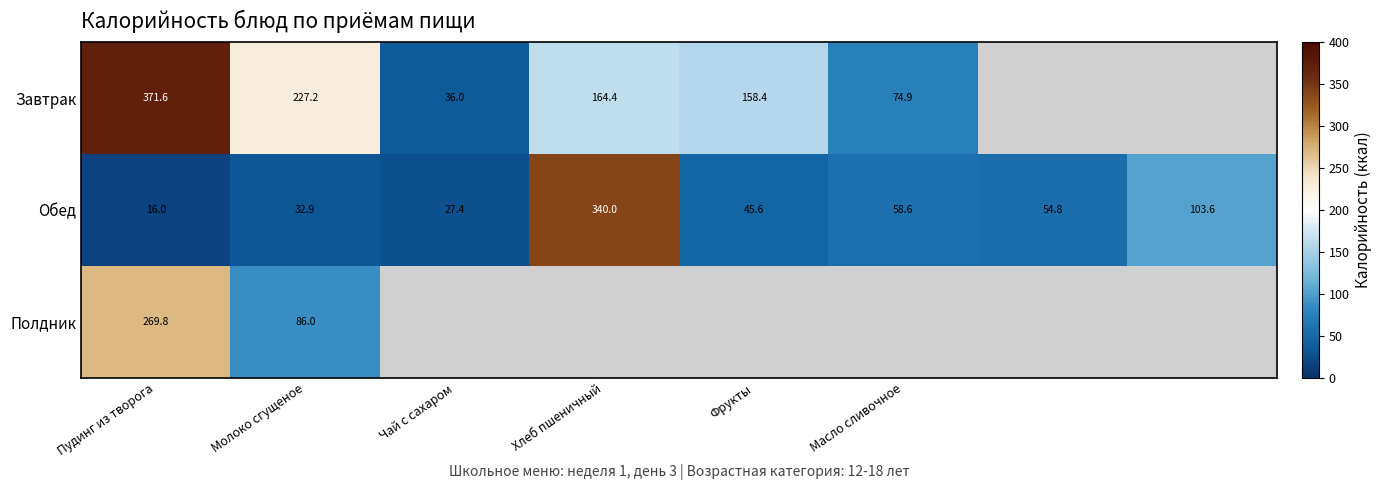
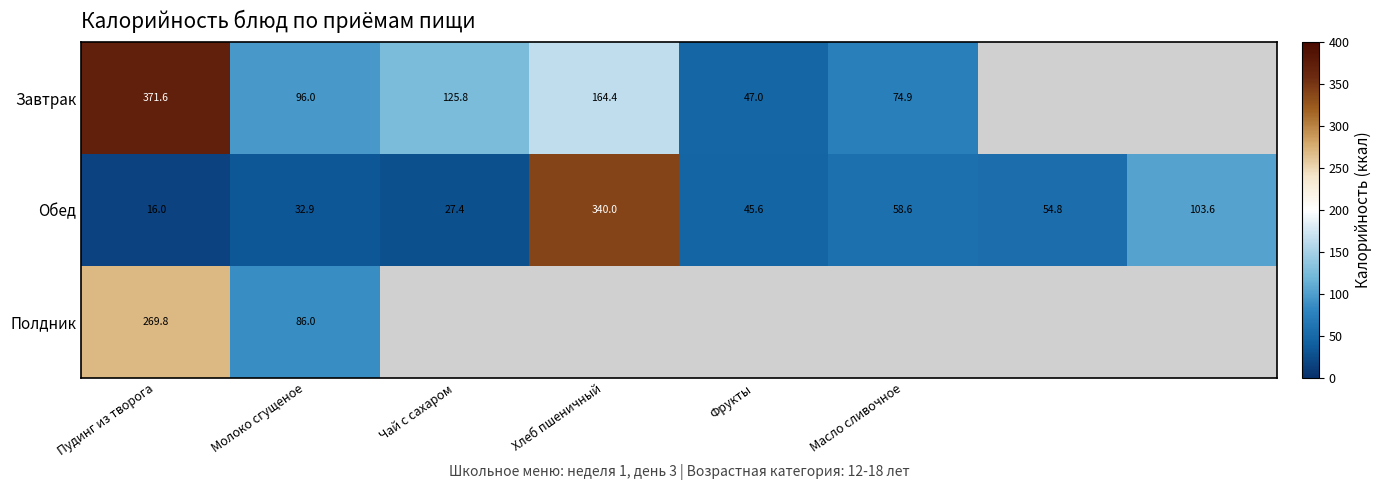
  {
    "Завтрак": {
      "Пудинг из творога": 371.6,
-     "Молоко сгущеное": 227.2,
-     "Чай с сахаром": 36.0,
+     "Молоко сгущеное": 96.0,
+     "Чай с сахаром": 125.8,
      "Хлеб пшеничный": 164.4,
-     "Фрукты": 158.4,
+     "Фрукты": 47.0,
      "Масло сливочное": 74.9
    },
    "Обед": {
      "Пудинг из творога": 16.0,
      "Молоко сгущеное": 32.9,
      "Чай с сахаром": 27.4,
      "Хлеб пшеничный": 340.0,
      "Фрукты": 45.6,
      "Масло сливочное": 58.6
    },
    "Полдник": {
      "Пудинг из творога": 269.8,
      "Молоко сгущеное": 86.0
    }
  }
